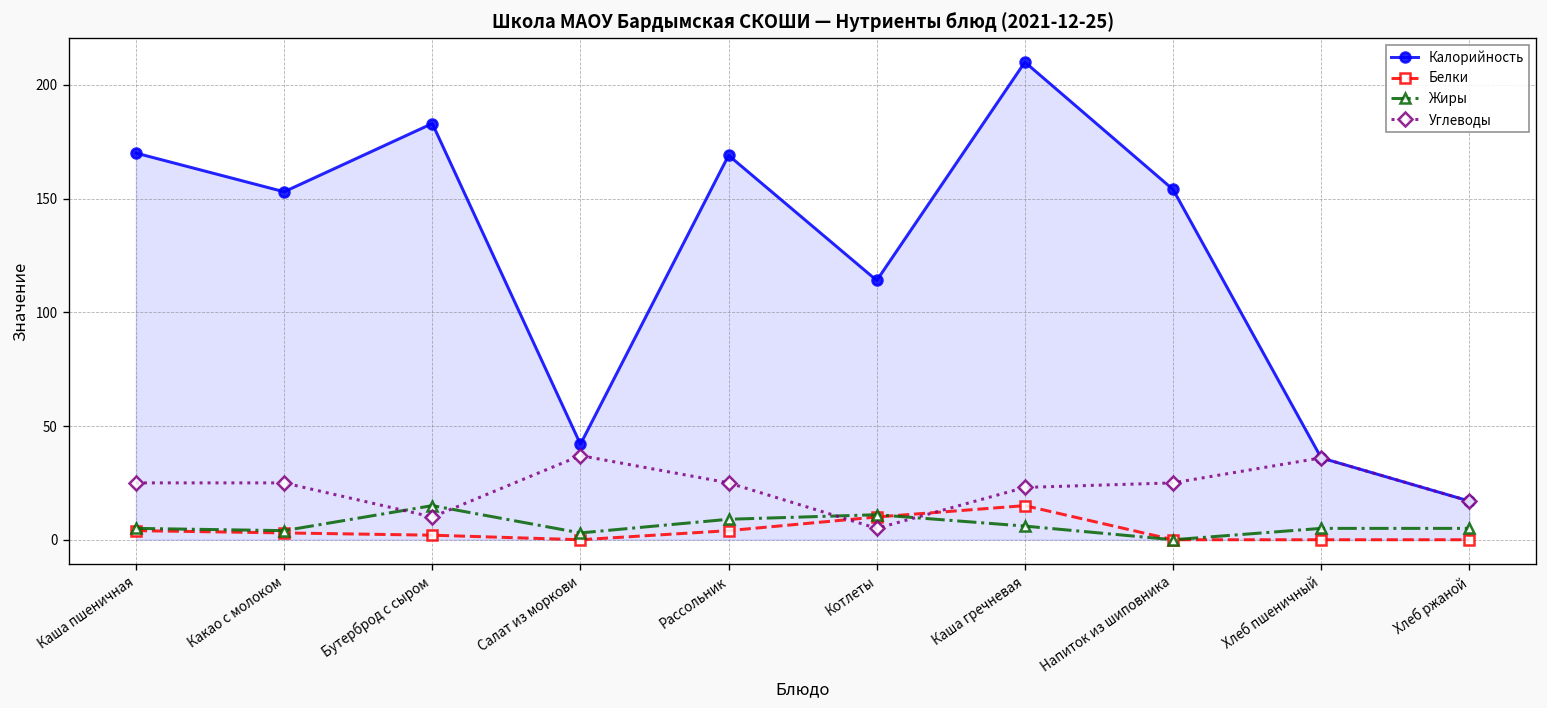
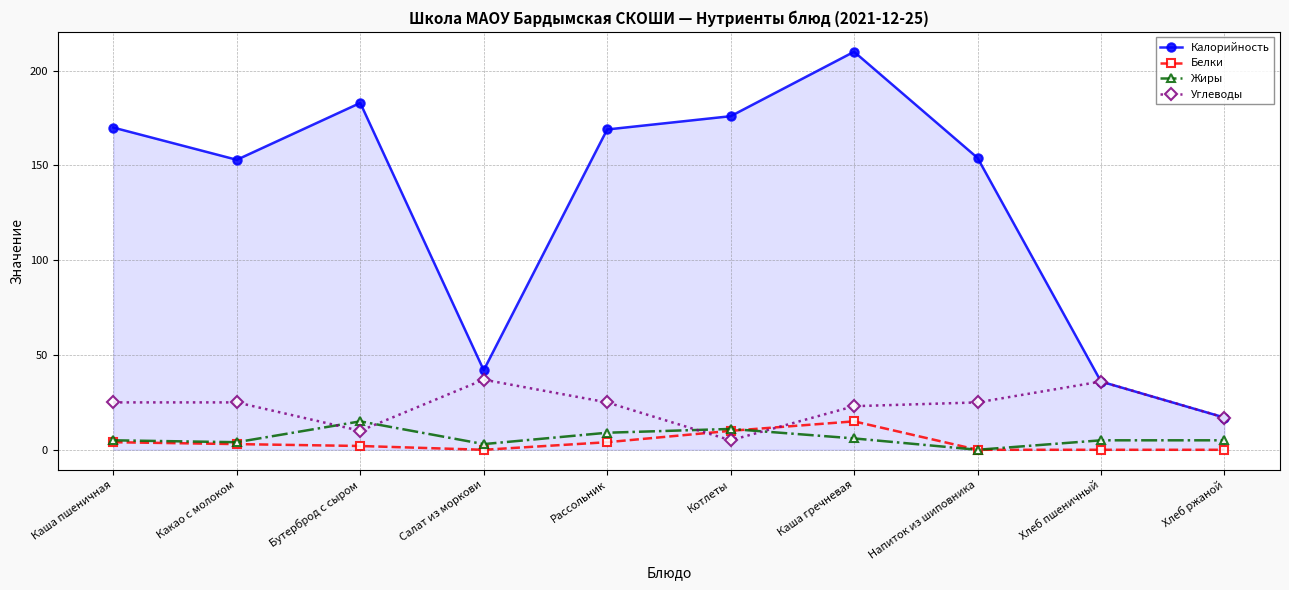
  {
    "Калорийность": {
      "Каша пшеничная": 170,
      "Какао с молоком": 153,
      "Бутерброд с сыром": 183,
      "Салат из моркови": 42,
      "Рассольник": 169,
-     "Котлеты": 114,
+     "Котлеты": 176,
      "Каша гречневая": 210,
      "Напиток из шиповника": 154
    },
    "Белки": {
      "Бутерброд с сыром": 2,
      "Салат из моркови": 0,
      "Рассольник": 4,
      "Каша гречневая": 15,
      "Хлеб пшеничный": 0,
      "Хлеб ржаной": 0
    },
    "Жиры": {
      "Бутерброд с сыром": 15,
      "Салат из моркови": 3,
      "Рассольник": 9,
      "Каша гречневая": 6,
      "Хлеб пшеничный": 5,
      "Хлеб ржаной": 5
    },
    "Углеводы": {
      "Каша пшеничная": 25,
      "Какао с молоком": 25,
      "Бутерброд с сыром": 10,
      "Салат из моркови": 37,
      "Рассольник": 25,
      "Котлеты": 5,
      "Каша гречневая": 23,
      "Напиток из шиповника": 25
    }
  }
